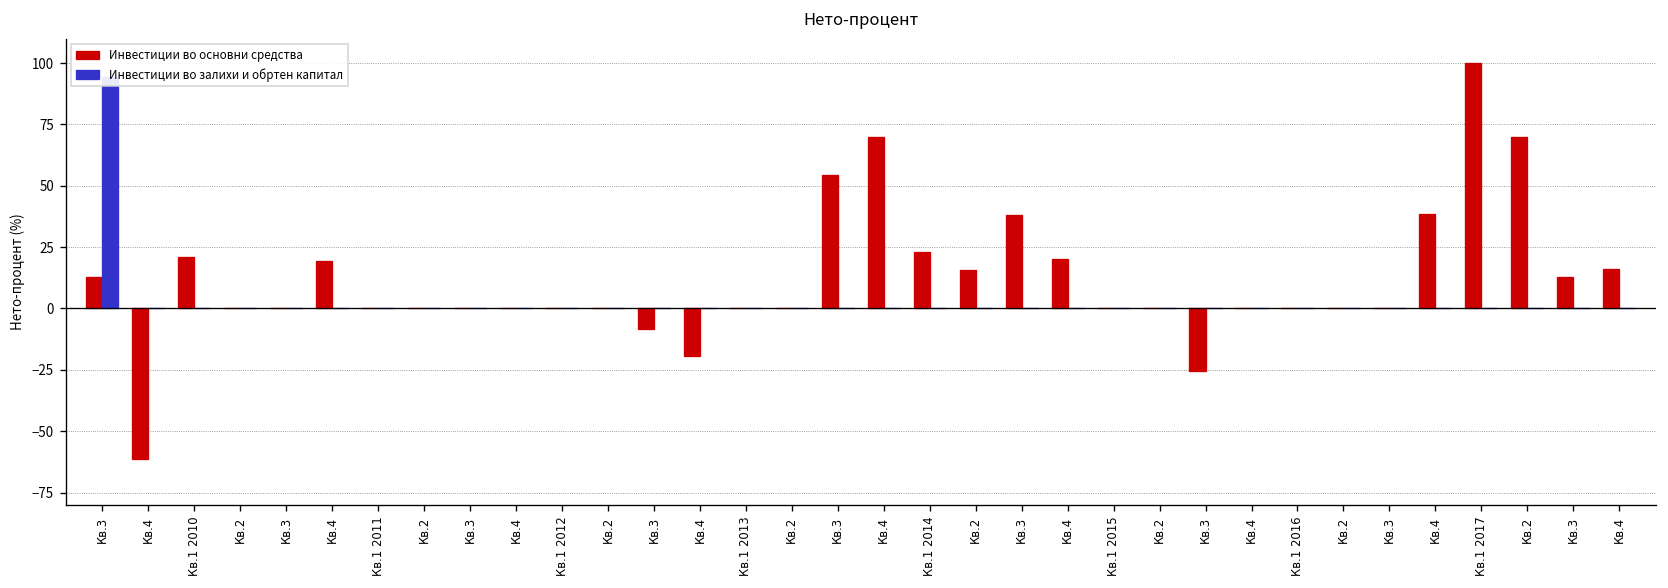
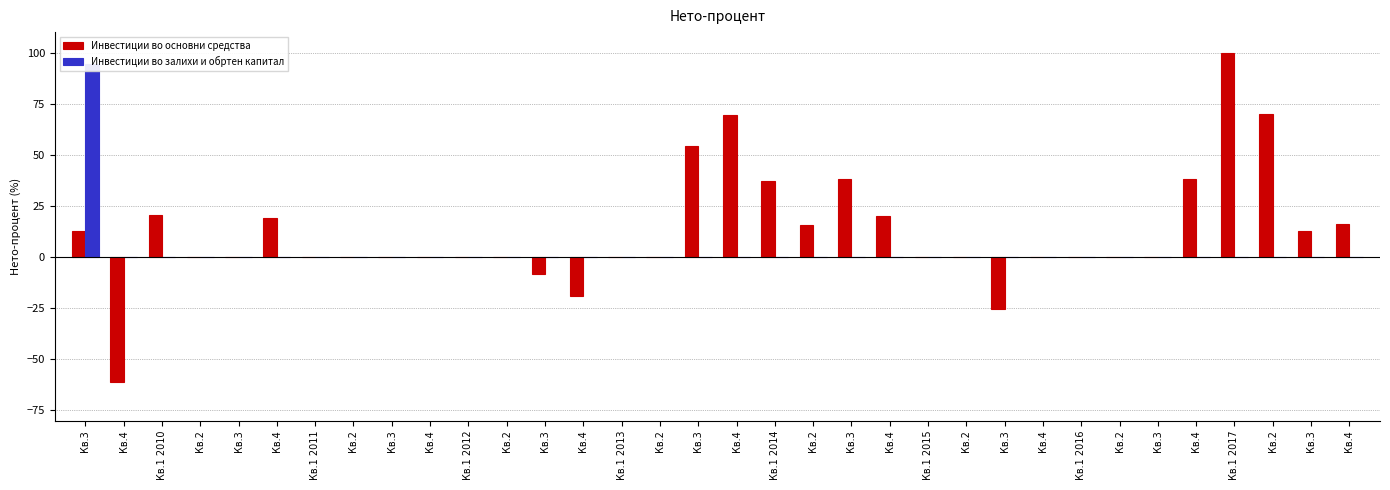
  {
    "Инвестиции во основни средства": {
      "Кв.1 2010": 21,
      "Кв.1 2011": 0,
      "Кв.1 2012": 0,
      "Кв.1 2013": 0,
-     "Кв.1 2014": 23,
+     "Кв.1 2014": 37,
      "Кв.1 2015": 0,
      "Кв.1 2016": 0,
      "Кв.1 2017": 100
    },
    "Инвестиции во залихи и обртен капитал": {
      "Кв.1 2010": 0,
      "Кв.1 2011": 0,
      "Кв.1 2012": 0,
      "Кв.1 2013": 0,
      "Кв.1 2014": 0,
      "Кв.1 2015": 0,
      "Кв.1 2016": 0,
      "Кв.1 2017": 0
    }
  }
